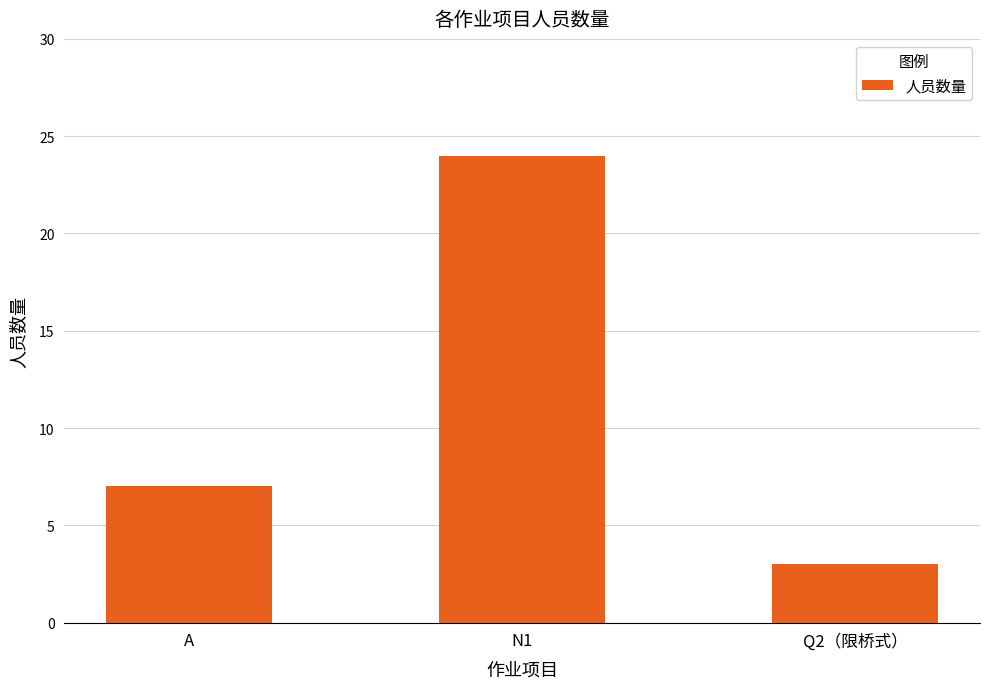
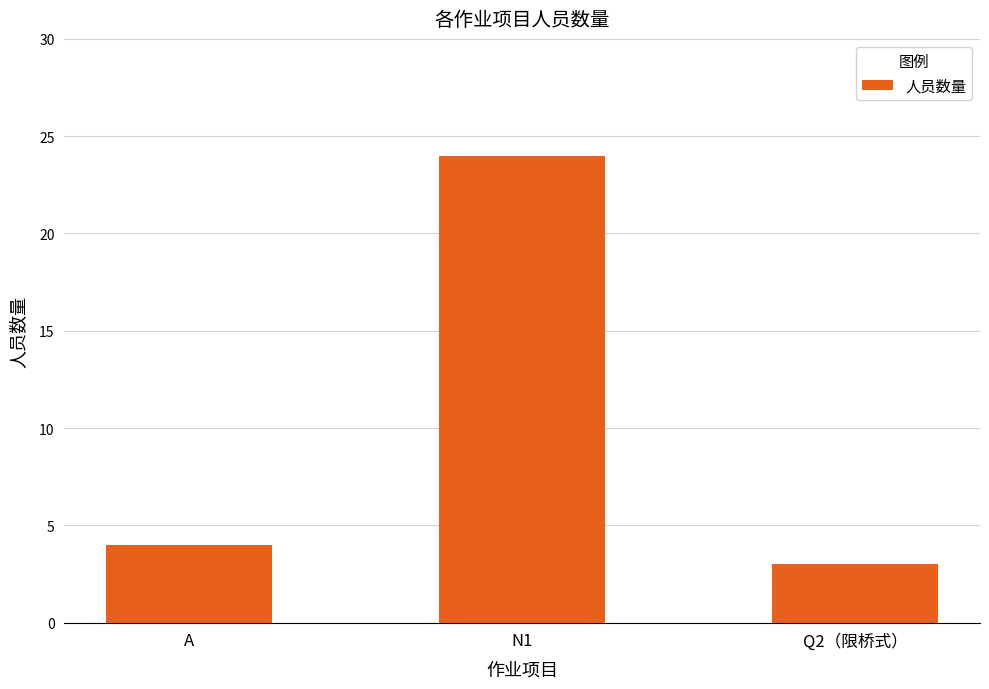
  {
-   "A": 7,
+   "A": 4,
    "N1": 24,
    "Q2（限桥式）": 3
  }
